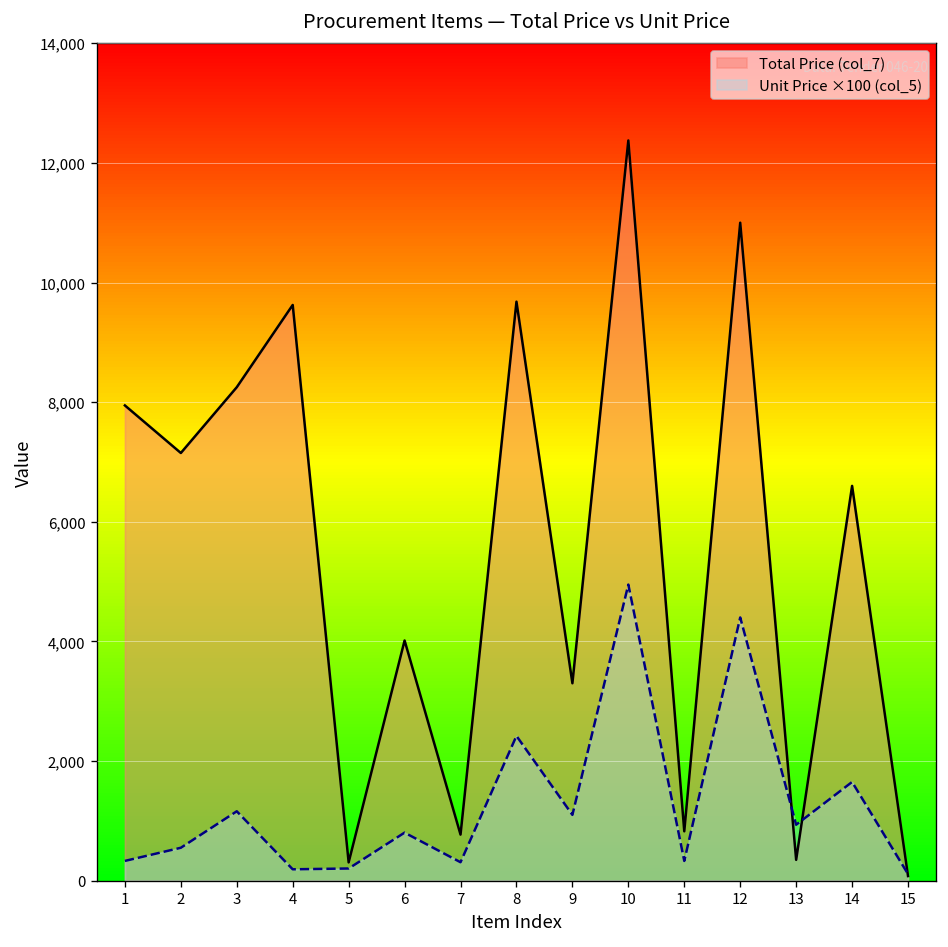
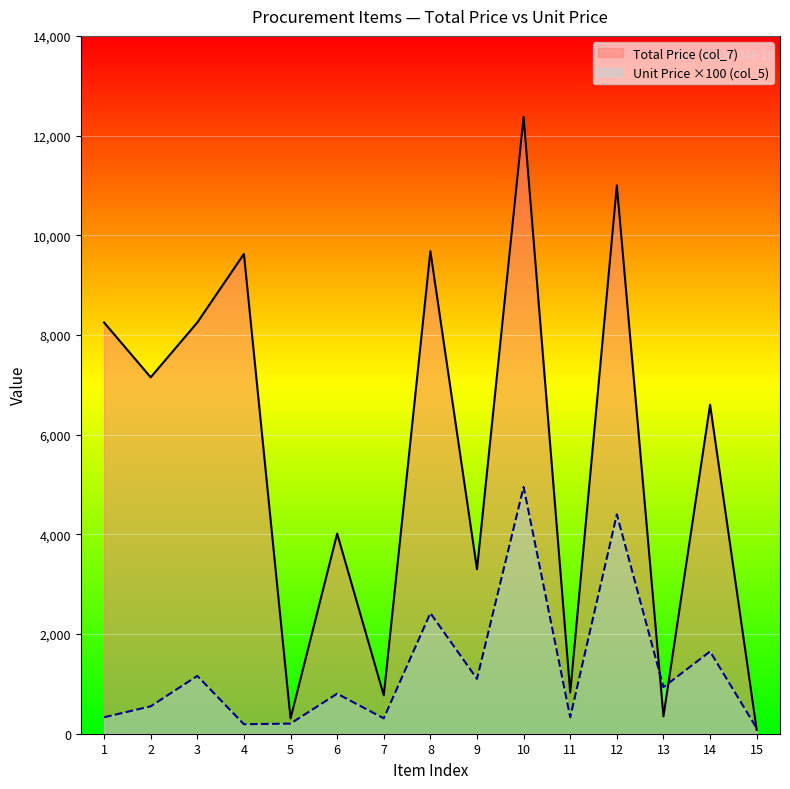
  {
    "Total Price (col_7)": {
-     "1": "7,900",
+     "1": "8,300",
      "2": "7,200",
      "3": "8,300",
      "4": "9,600",
      "5": "300",
      "6": "4,000",
      "7": "800",
      "8": "9,700",
      "9": "3,300",
      "10": "12,400",
      "11": "800",
      "12": "11,000",
      "13": "300",
      "14": "6,600"
    },
    "Unit Price ×100 (col_5)": {
      "1": "300",
      "2": "600",
      "3": "1,200",
      "4": "200",
      "5": "200",
      "6": "800",
      "7": "300",
      "8": "2,400",
      "9": "1,100",
      "10": "5,000",
      "11": "300",
      "12": "4,400",
      "13": "900",
      "14": "1,700"
    }
  }
